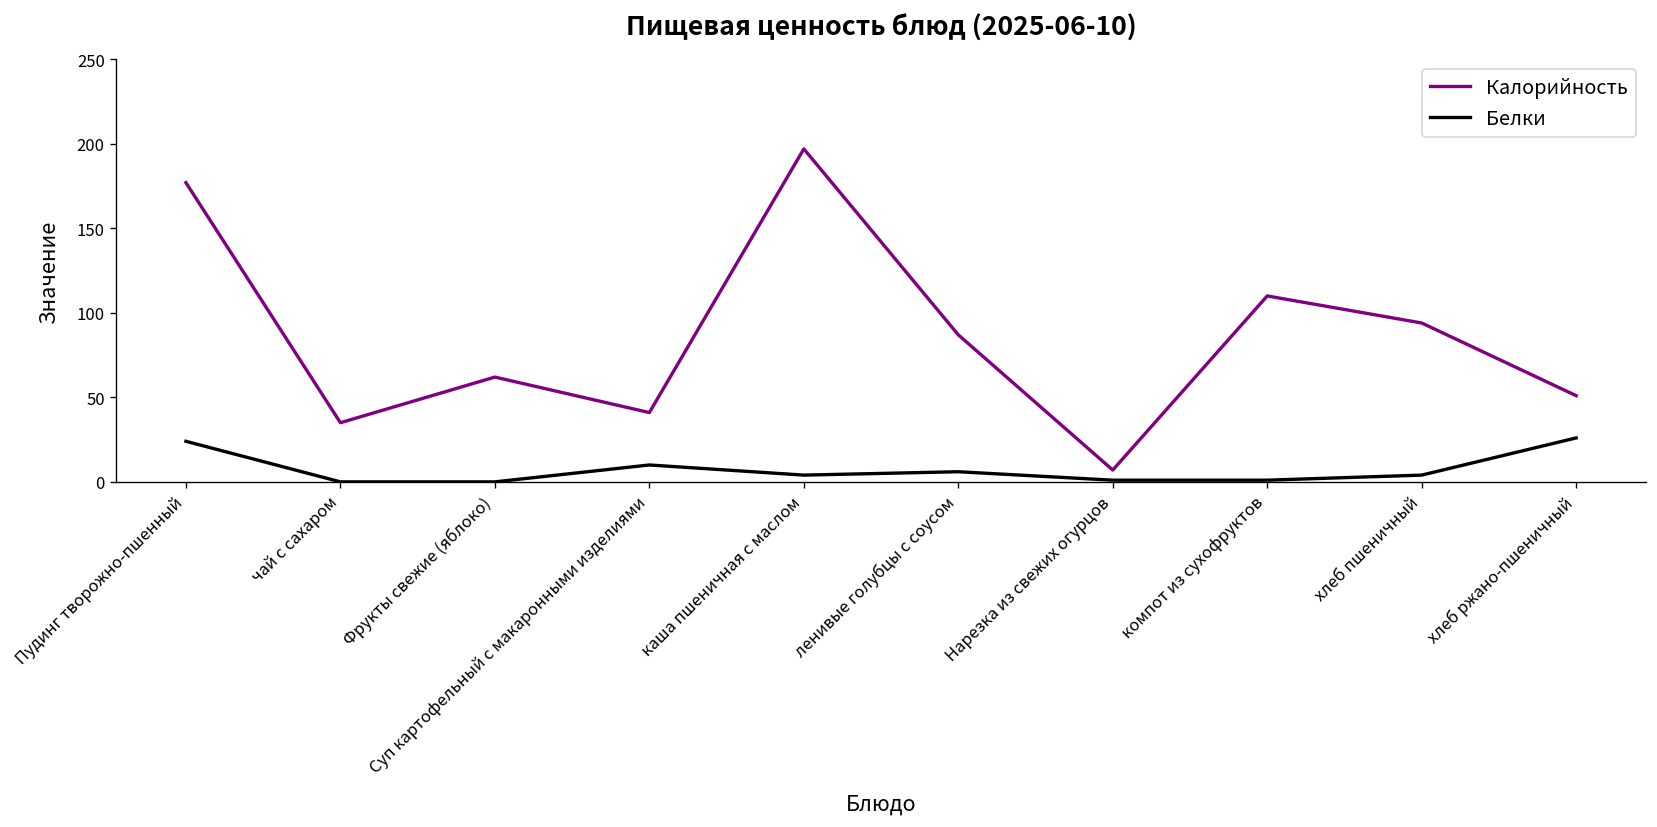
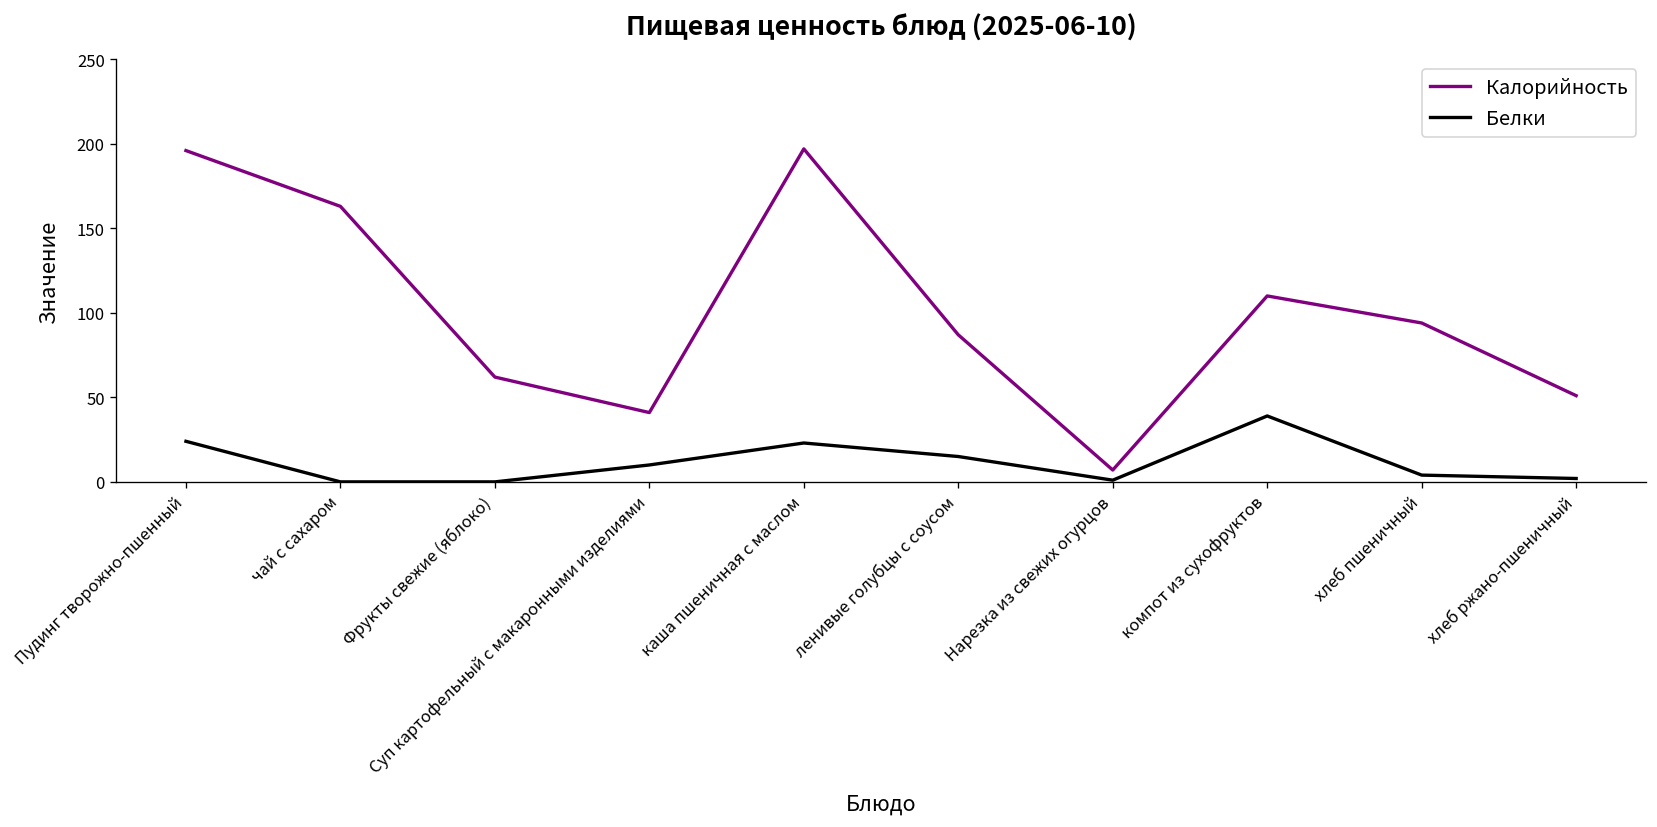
  {
    "Калорийность": {
-     "Пудинг творожно-пшенный": 177,
-     "чай с сахаром": 35,
+     "Пудинг творожно-пшенный": 196,
+     "чай с сахаром": 163,
      "Фрукты свежие (яблоко)": 62,
      "Суп картофельный с макаронными изделиями": 41,
      "каша пшеничная с маслом": 197,
      "ленивые голубцы с соусом": 87,
      "Нарезка из свежих огурцов": 7,
      "компот из сухофруктов": 110,
      "хлеб пшеничный": 94,
      "хлеб ржано-пшеничный": 51
    },
    "Белки": {
      "Пудинг творожно-пшенный": 24,
      "чай с сахаром": 0,
      "Фрукты свежие (яблоко)": 0,
      "Суп картофельный с макаронными изделиями": 10,
-     "каша пшеничная с маслом": 4,
-     "ленивые голубцы с соусом": 6,
+     "каша пшеничная с маслом": 23,
+     "ленивые голубцы с соусом": 15,
      "Нарезка из свежих огурцов": 1,
-     "компот из сухофруктов": 1,
+     "компот из сухофруктов": 39,
      "хлеб пшеничный": 4,
-     "хлеб ржано-пшеничный": 26
+     "хлеб ржано-пшеничный": 2
    }
  }
